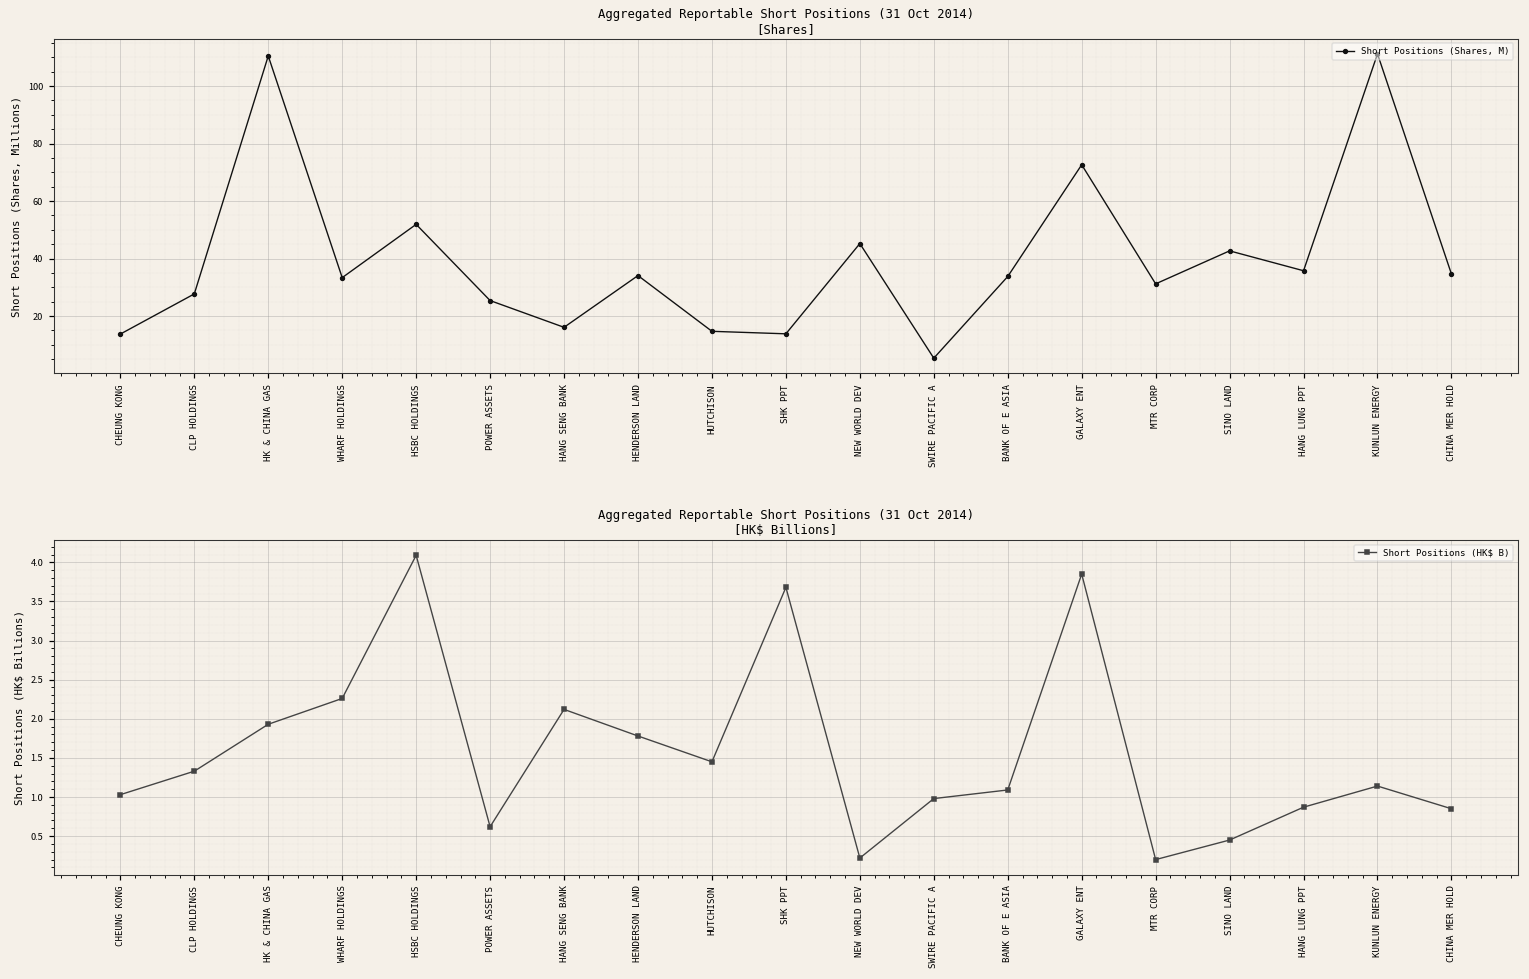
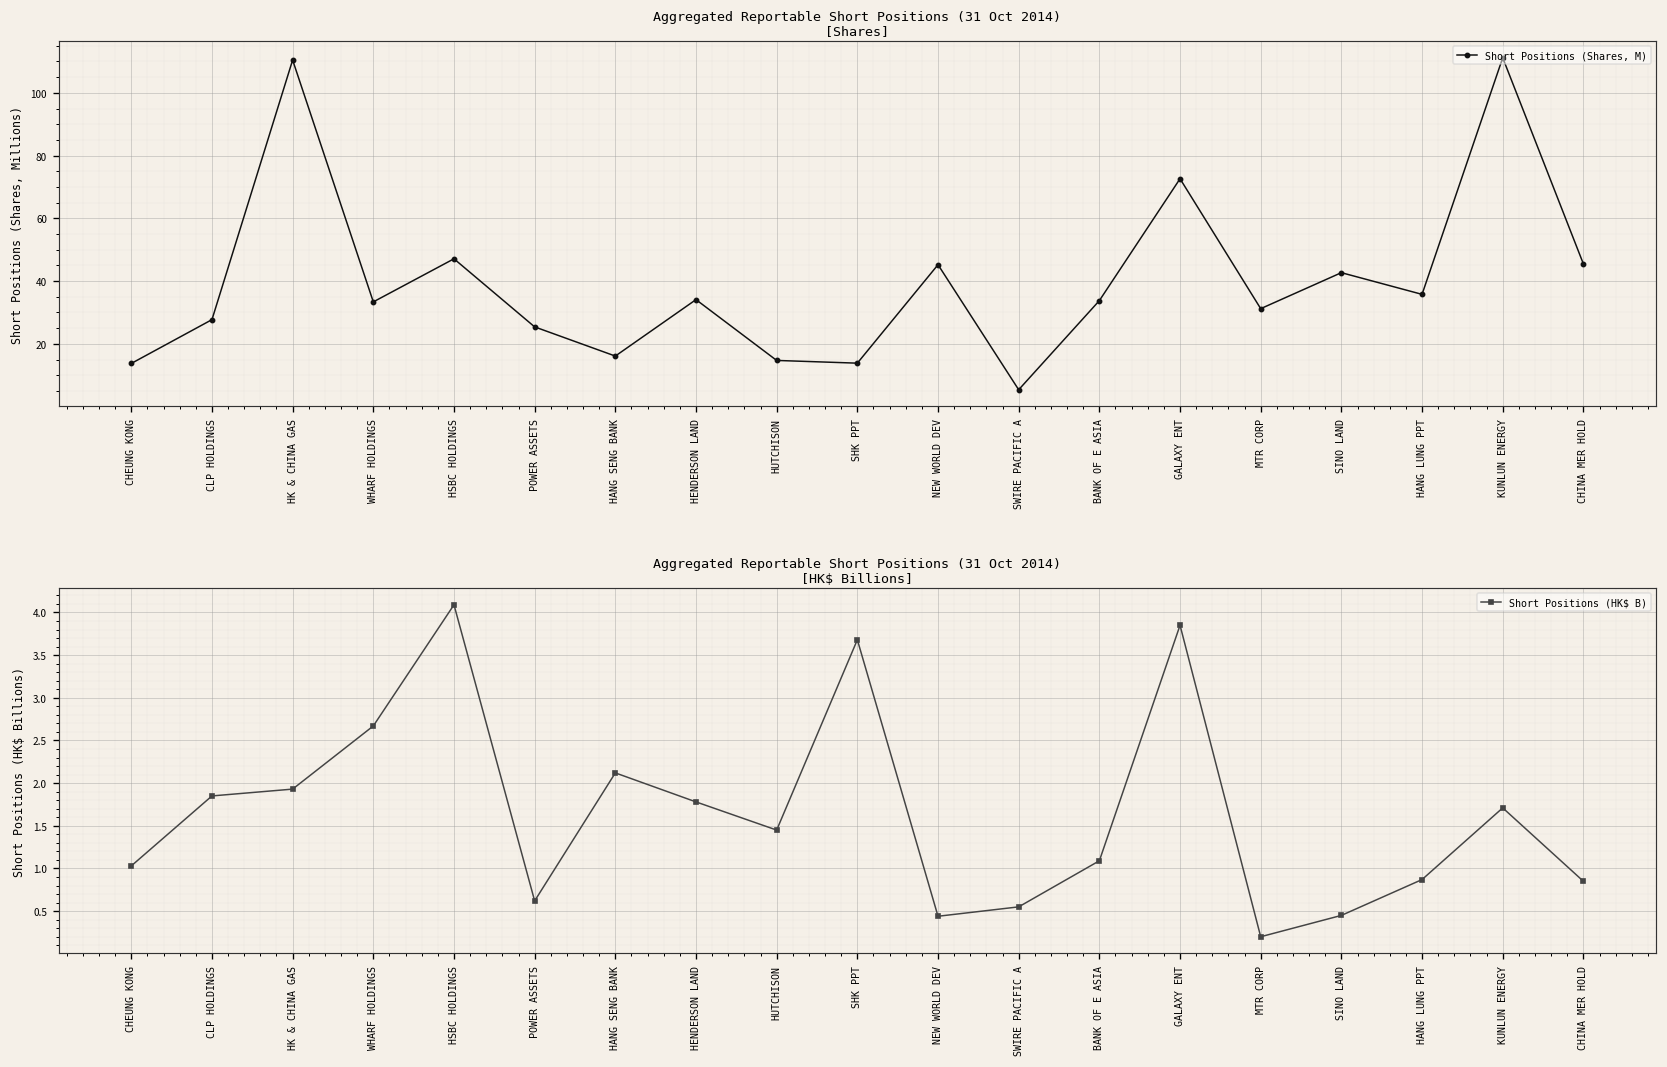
  {
    "Aggregated Reportable Short Positions (31 Oct 2014) [Shares]": {
      "CHEUNG KONG": 14,
      "CLP HOLDINGS": 28,
      "HK & CHINA GAS": 110,
      "WHARF HOLDINGS": 33,
-     "HSBC HOLDINGS": 52,
+     "HSBC HOLDINGS": 47,
      "POWER ASSETS": 25,
      "HANG SENG BANK": 16,
      "HENDERSON LAND": 34,
      "HUTCHISON": 15,
      "SHK PPT": 14,
      "NEW WORLD DEV": 45,
      "SWIRE PACIFIC A": 5,
      "BANK OF E ASIA": 34,
      "GALAXY ENT": 73,
      "MTR CORP": 31,
      "SINO LAND": 43,
      "HANG LUNG PPT": 36,
-     "CHINA MER HOLD": 35
+     "CHINA MER HOLD": 45
    },
    "Aggregated Reportable Short Positions (31 Oct 2014) [HK$ Billions]": {
      "CHEUNG KONG": 1.0,
-     "CLP HOLDINGS": 1.3,
+     "CLP HOLDINGS": 1.9,
      "HK & CHINA GAS": 1.9,
-     "WHARF HOLDINGS": 2.3,
+     "WHARF HOLDINGS": 2.7,
      "HSBC HOLDINGS": 4.1,
      "POWER ASSETS": 0.6,
      "HANG SENG BANK": 2.1,
      "HENDERSON LAND": 1.8,
      "HUTCHISON": 1.5,
      "SHK PPT": 3.7,
-     "NEW WORLD DEV": 0.2,
-     "SWIRE PACIFIC A": 1.0,
+     "NEW WORLD DEV": 0.4,
+     "SWIRE PACIFIC A": 0.6,
      "BANK OF E ASIA": 1.1,
      "GALAXY ENT": 3.9,
      "MTR CORP": 0.2,
      "SINO LAND": 0.5,
      "HANG LUNG PPT": 0.9,
-     "KUNLUN ENERGY": 1.1,
+     "KUNLUN ENERGY": 1.7,
      "CHINA MER HOLD": 0.9
    }
  }
